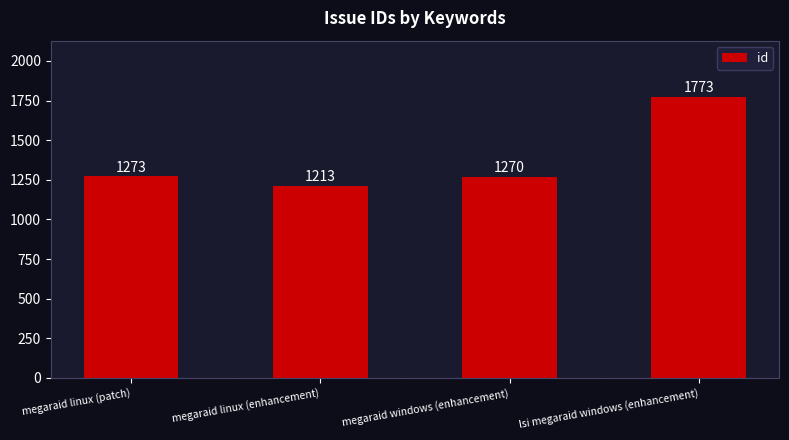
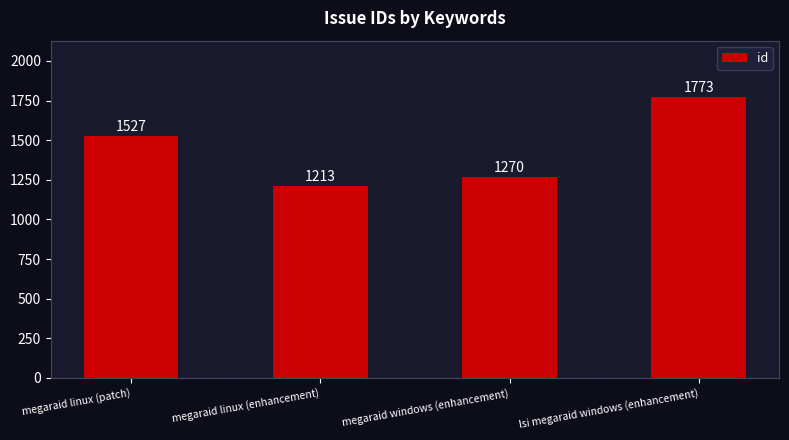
  {
-   "megaraid linux (patch)": 1273,
+   "megaraid linux (patch)": 1527,
    "megaraid linux (enhancement)": 1213,
    "megaraid windows (enhancement)": 1270,
    "lsi megaraid windows (enhancement)": 1773
  }
